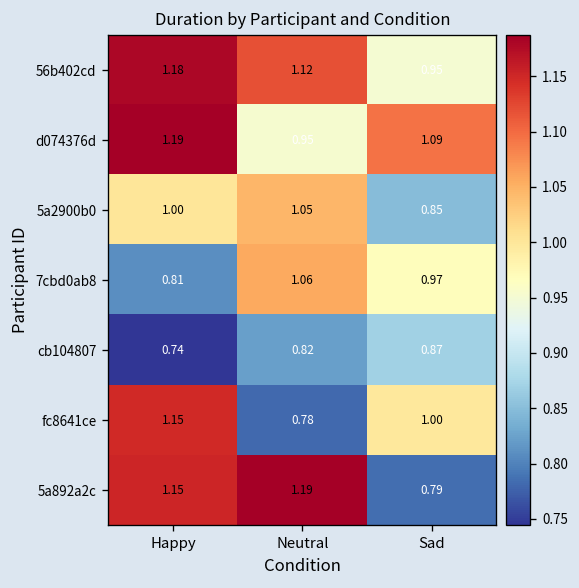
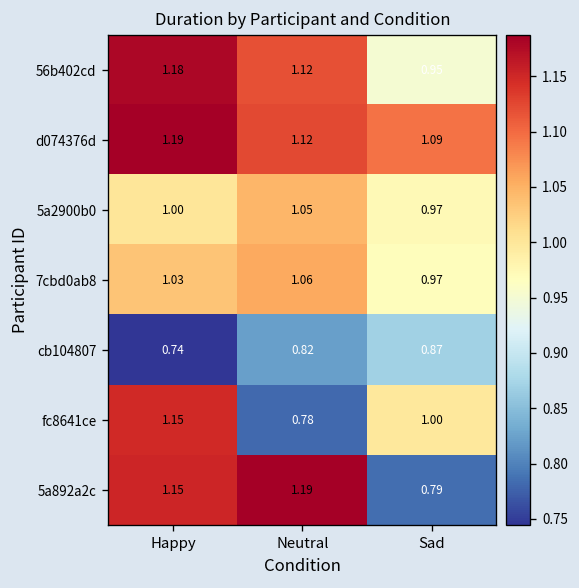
  {
    "56b402cd": {
      "Happy": 1.18,
      "Neutral": 1.12
    },
    "d074376d": {
      "Happy": 1.19,
-     "Neutral": 0.95,
+     "Neutral": 1.12,
      "Sad": 1.09
    },
    "5a2900b0": {
      "Happy": 1.00,
      "Neutral": 1.05,
-     "Sad": 0.85
+     "Sad": 0.97
    },
    "7cbd0ab8": {
-     "Happy": 0.81,
+     "Happy": 1.03,
      "Neutral": 1.06,
      "Sad": 0.97
    },
    "cb104807": {
      "Happy": 0.74,
      "Neutral": 0.82,
      "Sad": 0.87
    },
    "fc8641ce": {
      "Happy": 1.15,
      "Neutral": 0.78,
      "Sad": 1.00
    },
    "5a892a2c": {
      "Happy": 1.15,
      "Neutral": 1.19,
      "Sad": 0.79
    }
  }
